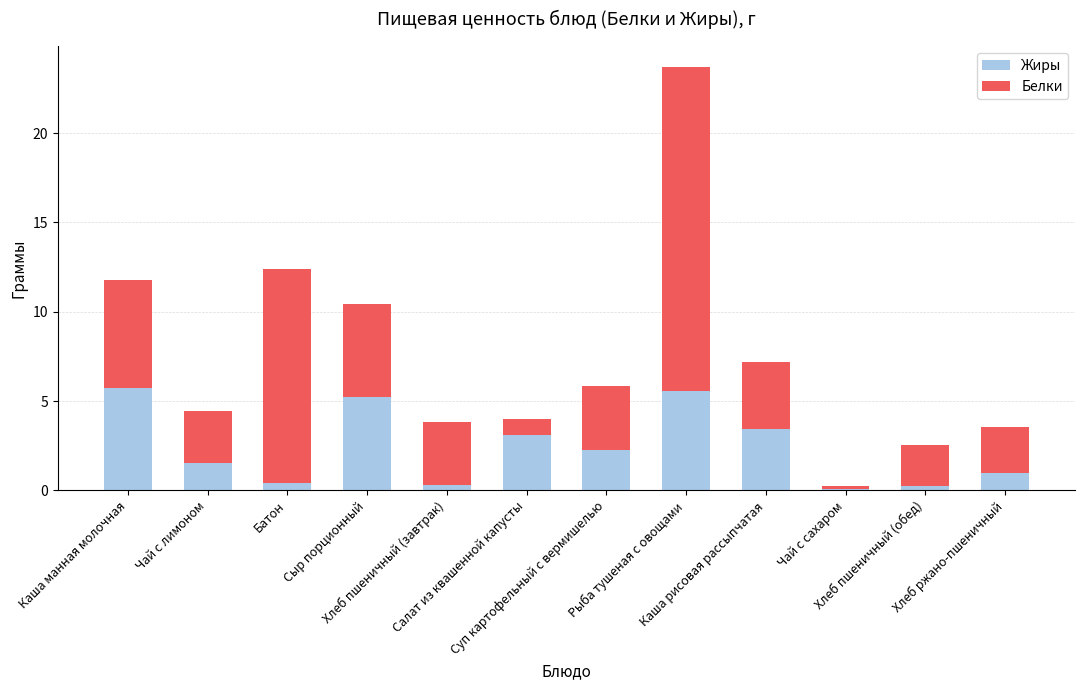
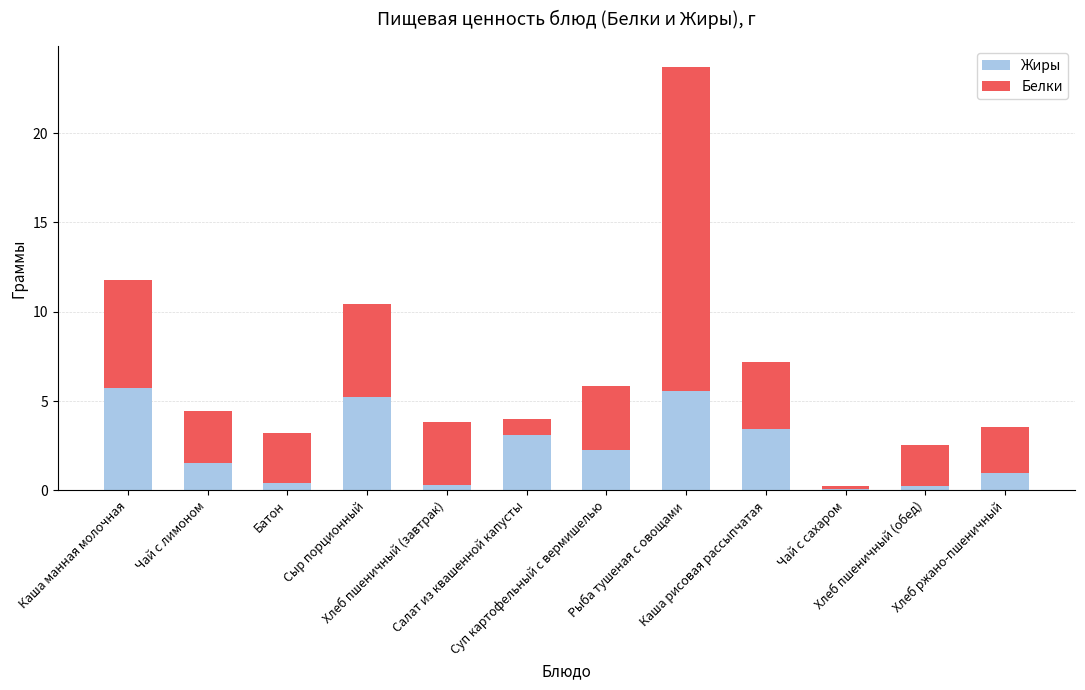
  {
    "Жиры": {
      "Каша манная молочная": 5.7,
      "Чай с лимоном": 1.6,
      "Батон": 0.4,
      "Сыр порционный": 5.2,
      "Хлеб пшеничный (завтрак)": 0.3,
      "Салат из квашенной капусты": 3.1,
      "Суп картофельный с вермишелью": 2.3,
      "Рыба тушеная с овощами": 5.5,
      "Каша рисовая рассыпчатая": 3.4,
      "Хлеб пшеничный (обед)": 0.2,
      "Хлеб ржано-пшеничный": 1.0
    },
    "Белки": {
      "Каша манная молочная": 6.1,
      "Чай с лимоном": 2.9,
-     "Батон": 12.0,
+     "Батон": 2.8,
      "Сыр порционный": 5.2,
      "Хлеб пшеничный (завтрак)": 3.5,
      "Салат из квашенной капусты": 0.9,
      "Суп картофельный с вермишелью": 3.6,
      "Рыба тушеная с овощами": 18.2,
      "Каша рисовая рассыпчатая": 3.7,
      "Чай с сахаром": 0.2,
      "Хлеб пшеничный (обед)": 2.3,
      "Хлеб ржано-пшеничный": 2.6
    }
  }
